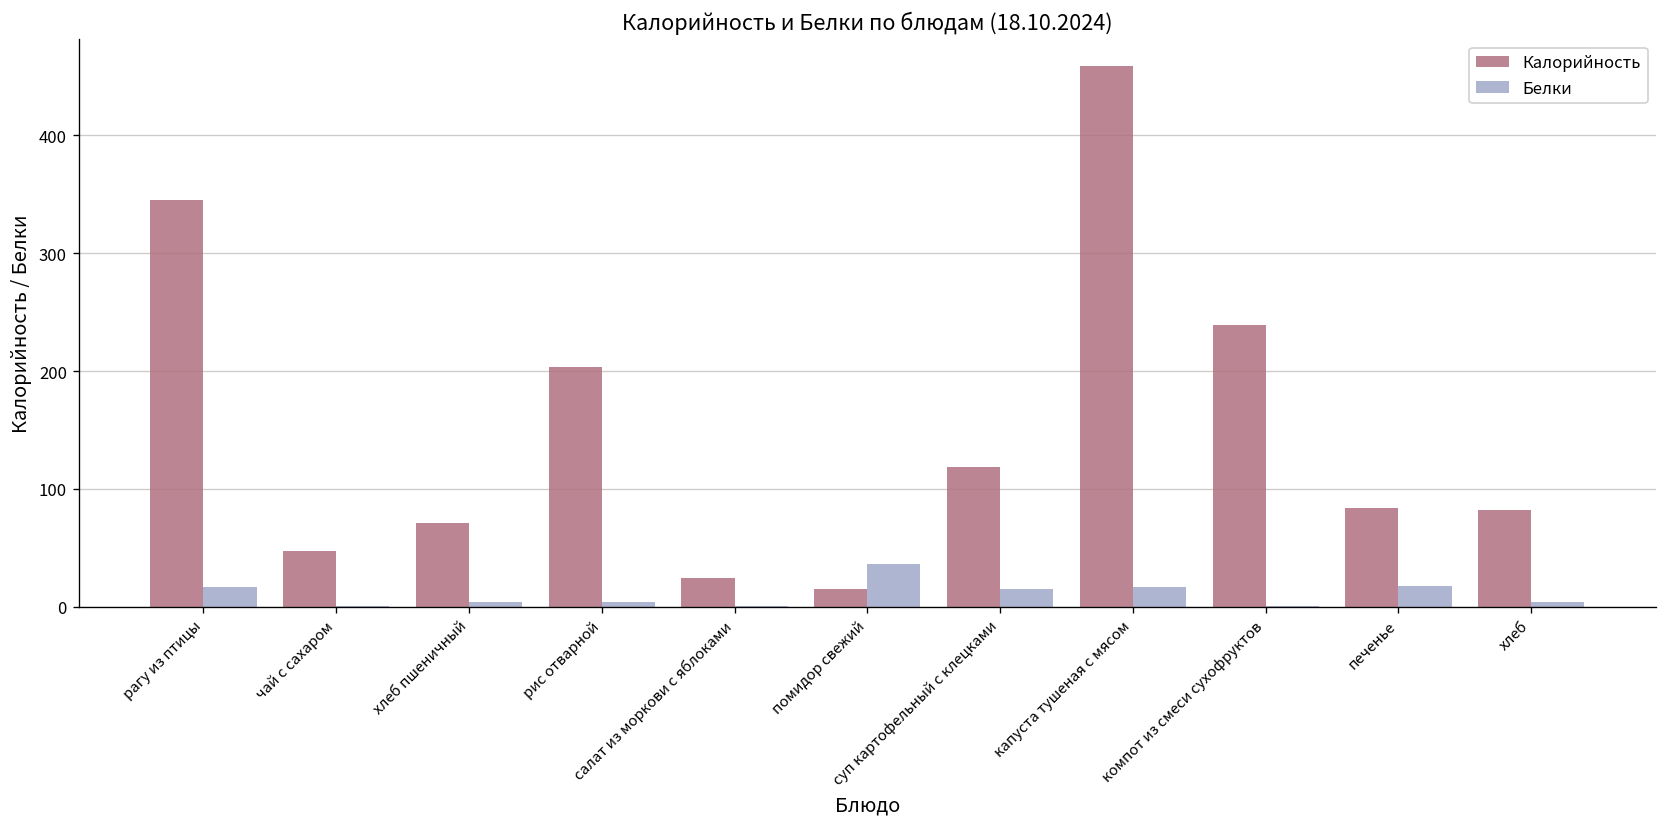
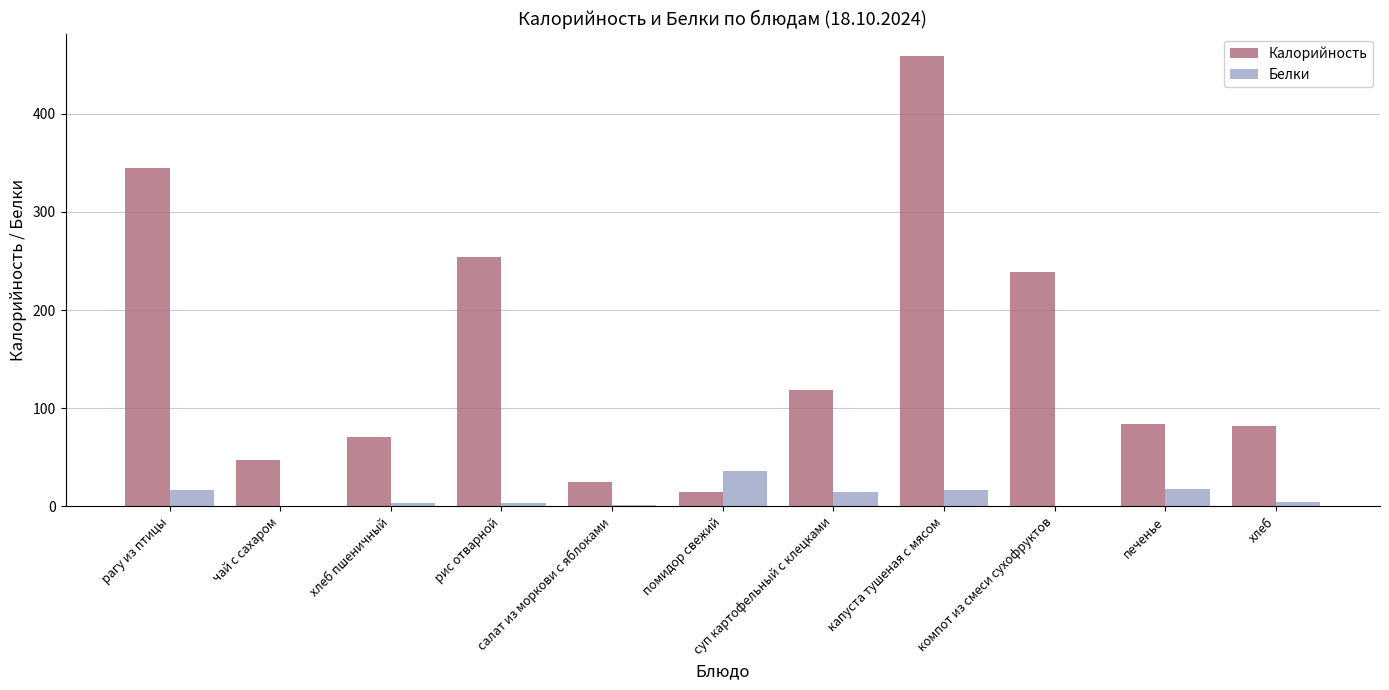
  {
    "Калорийность": {
      "рагу из птицы": 350,
      "чай с сахаром": 50,
      "хлеб пшеничный": 70,
-     "рис отварной": 200,
+     "рис отварной": 250,
      "салат из моркови с яблоками": 20,
      "помидор свежий": 10,
      "суп картофельный с клецками": 120,
      "капуста тушеная с мясом": 460,
      "компот из смеси сухофруктов": 240,
      "печенье": 80,
      "хлеб": 80
    },
    "Белки": {
      "рагу из птицы": 20,
      "хлеб пшеничный": 0,
      "рис отварной": 0,
      "помидор свежий": 40,
      "суп картофельный с клецками": 10,
      "капуста тушеная с мясом": 20,
      "печенье": 20,
      "хлеб": 0
    }
  }
